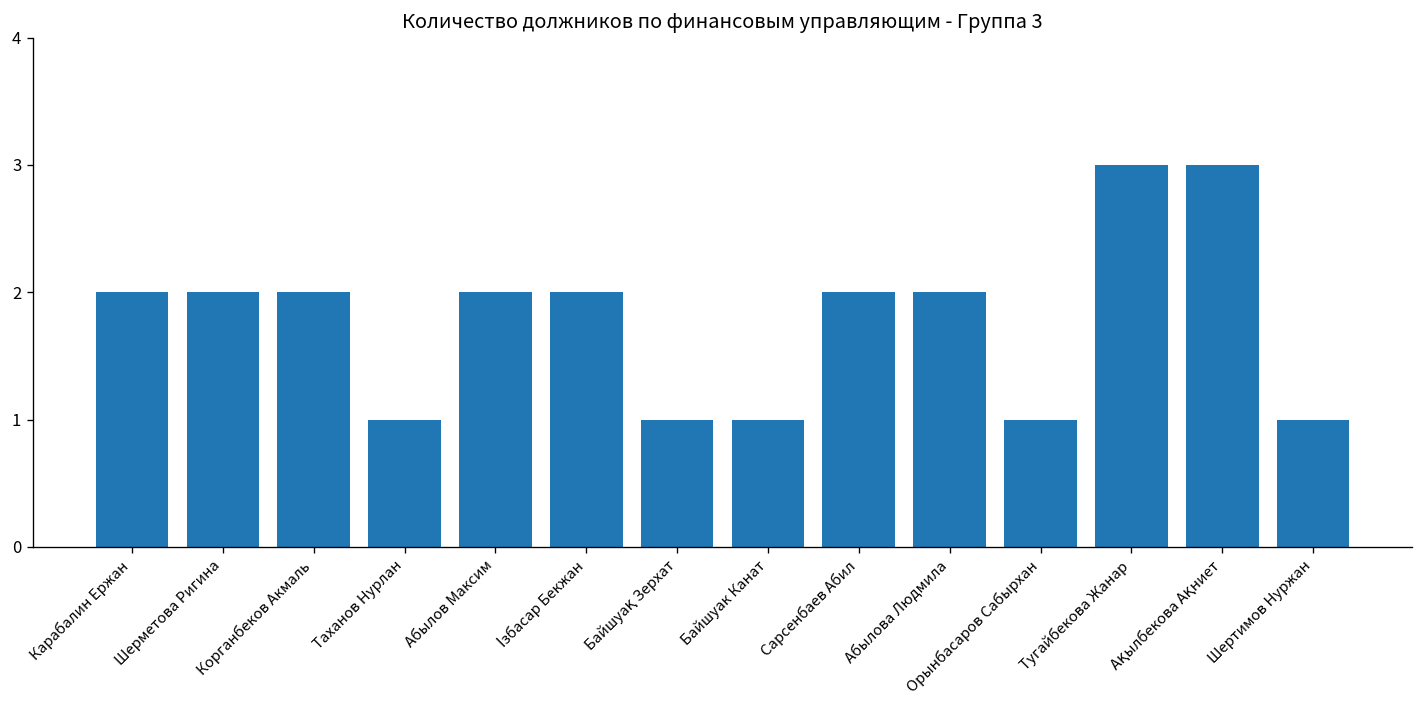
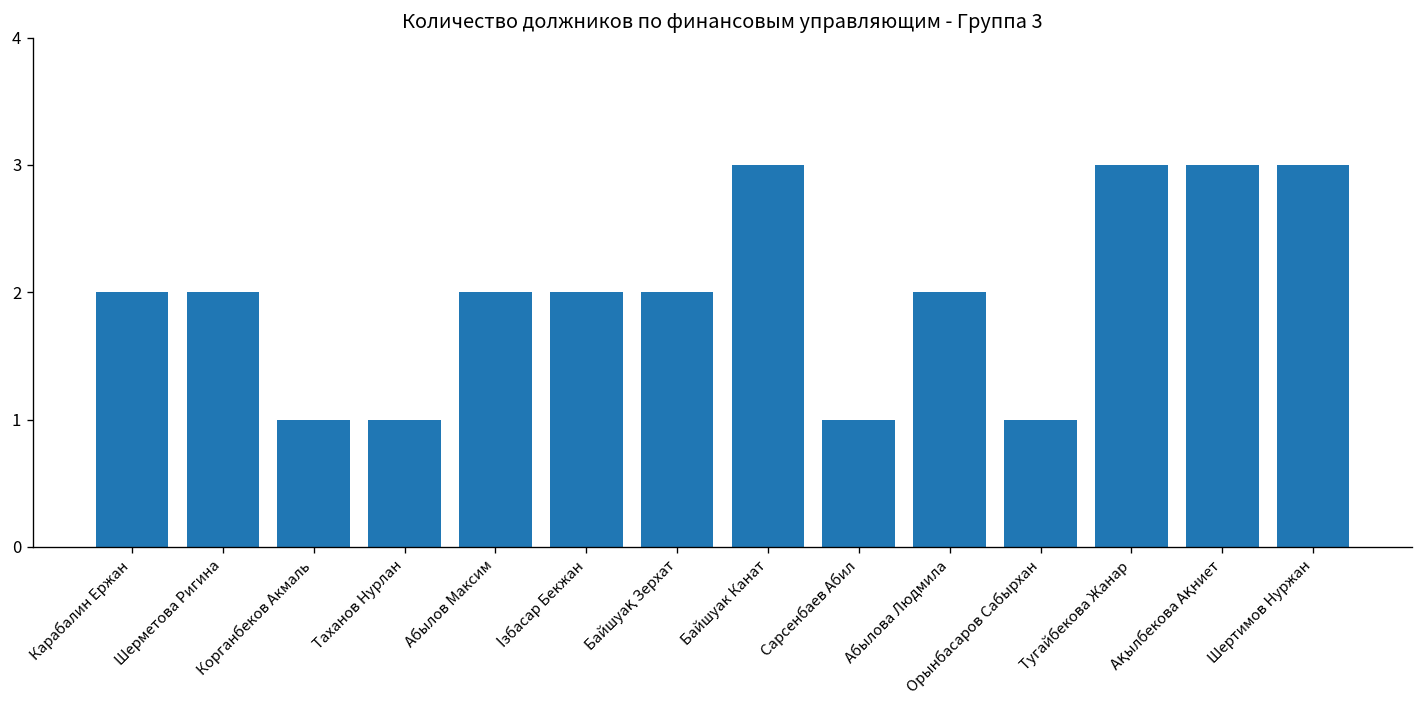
  {
    "Карабалин Ержан": 2,
    "Шерметова Ригина": 2,
-   "Корганбеков Акмаль": 2,
+   "Корганбеков Акмаль": 1,
    "Таханов Нурлан": 1,
    "Абылов Максим": 2,
    "Ізбасар Бекжан": 2,
-   "Байшуақ Зерхат": 1,
-   "Байшуак Канат": 1,
-   "Сарсенбаев Абил": 2,
+   "Байшуақ Зерхат": 2,
+   "Байшуак Канат": 3,
+   "Сарсенбаев Абил": 1,
    "Абылова Людмила": 2,
    "Орынбасаров Сабырхан": 1,
    "Тугайбекова Жанар": 3,
    "Ақылбекова Ақниет": 3,
-   "Шертимов Нуржан": 1
+   "Шертимов Нуржан": 3
  }
